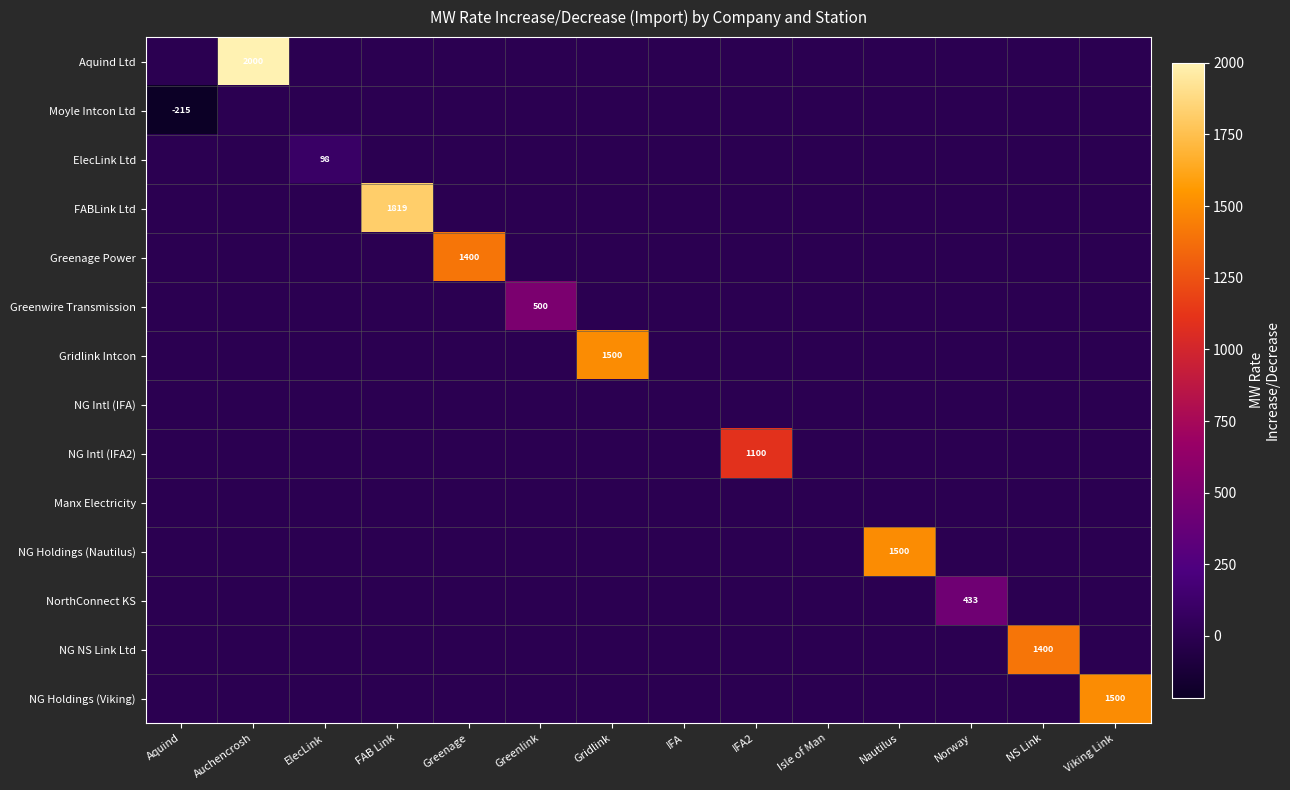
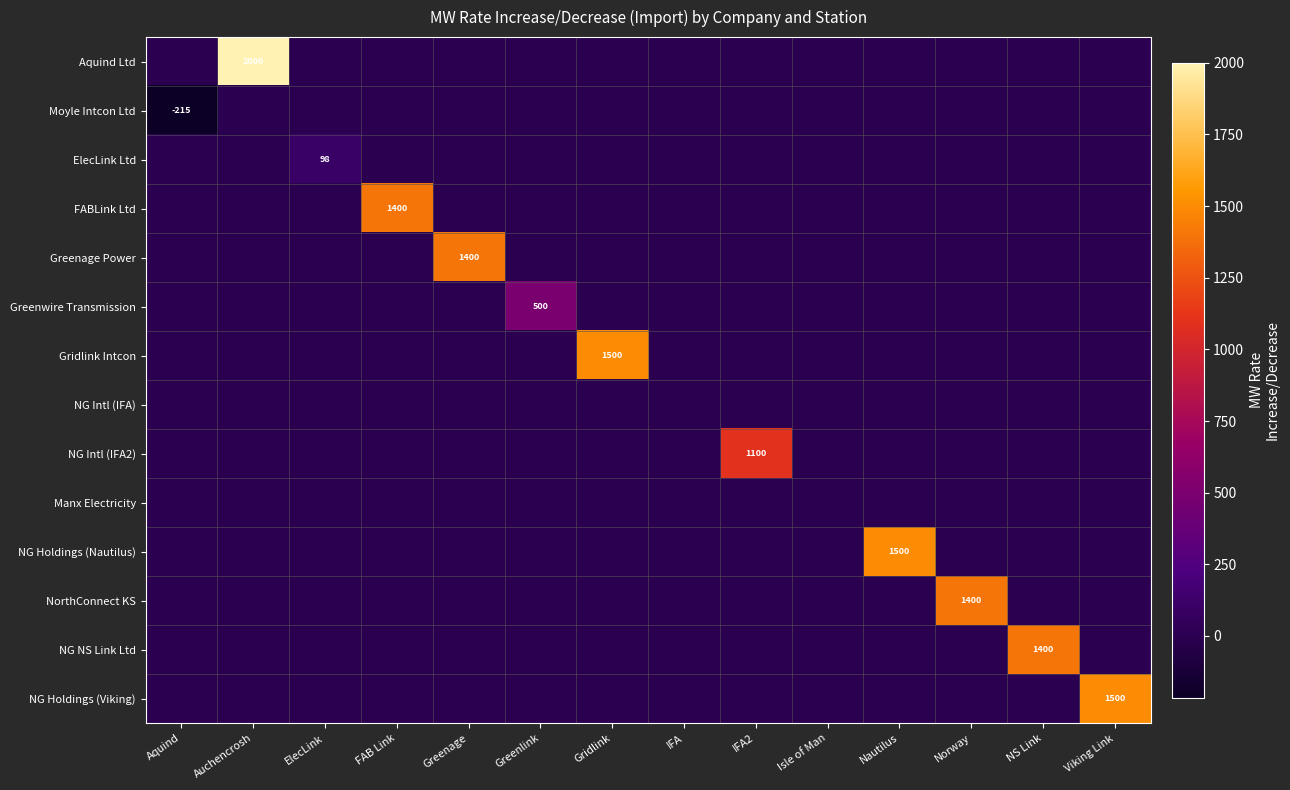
  {
    "FABLink Ltd": {
-     "FAB Link": 1819
+     "FAB Link": 1400
    },
    "NorthConnect KS": {
-     "Norway": 433
+     "Norway": 1400
    }
  }
